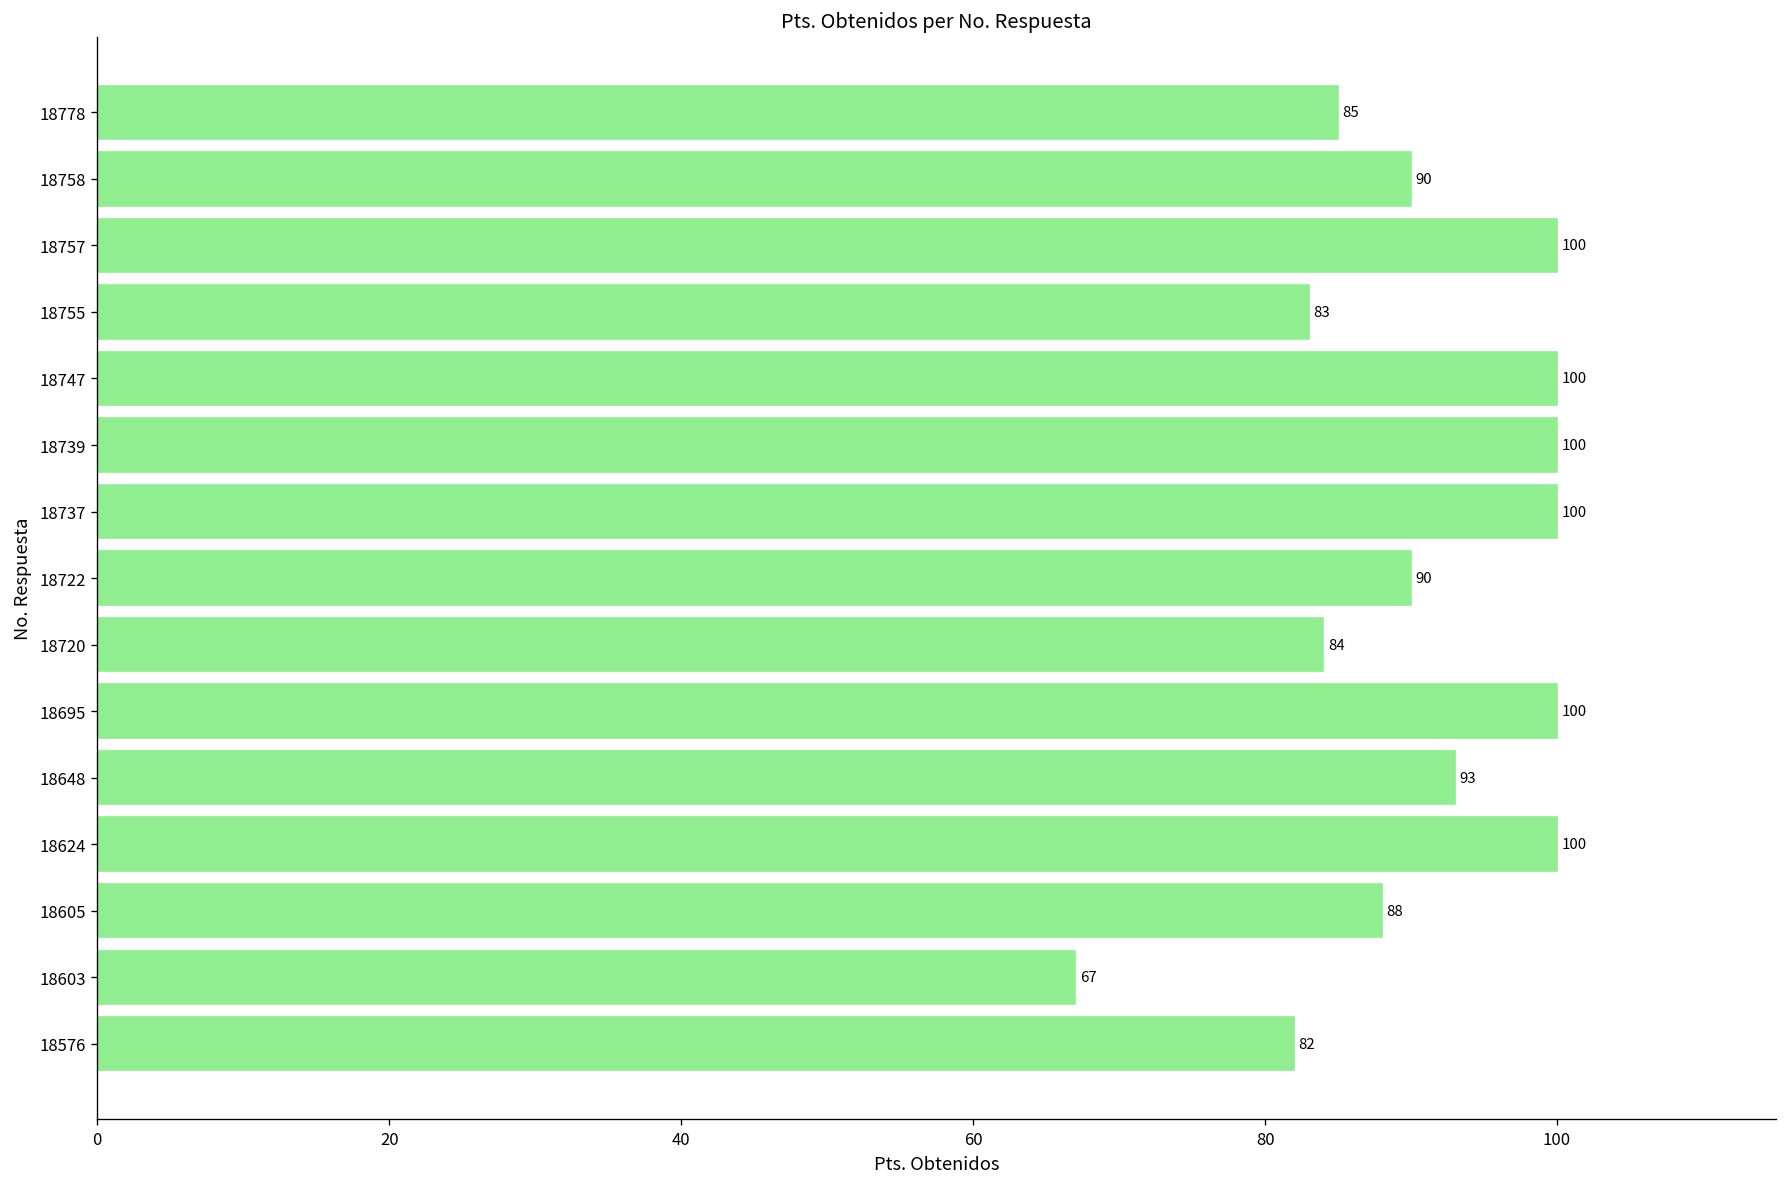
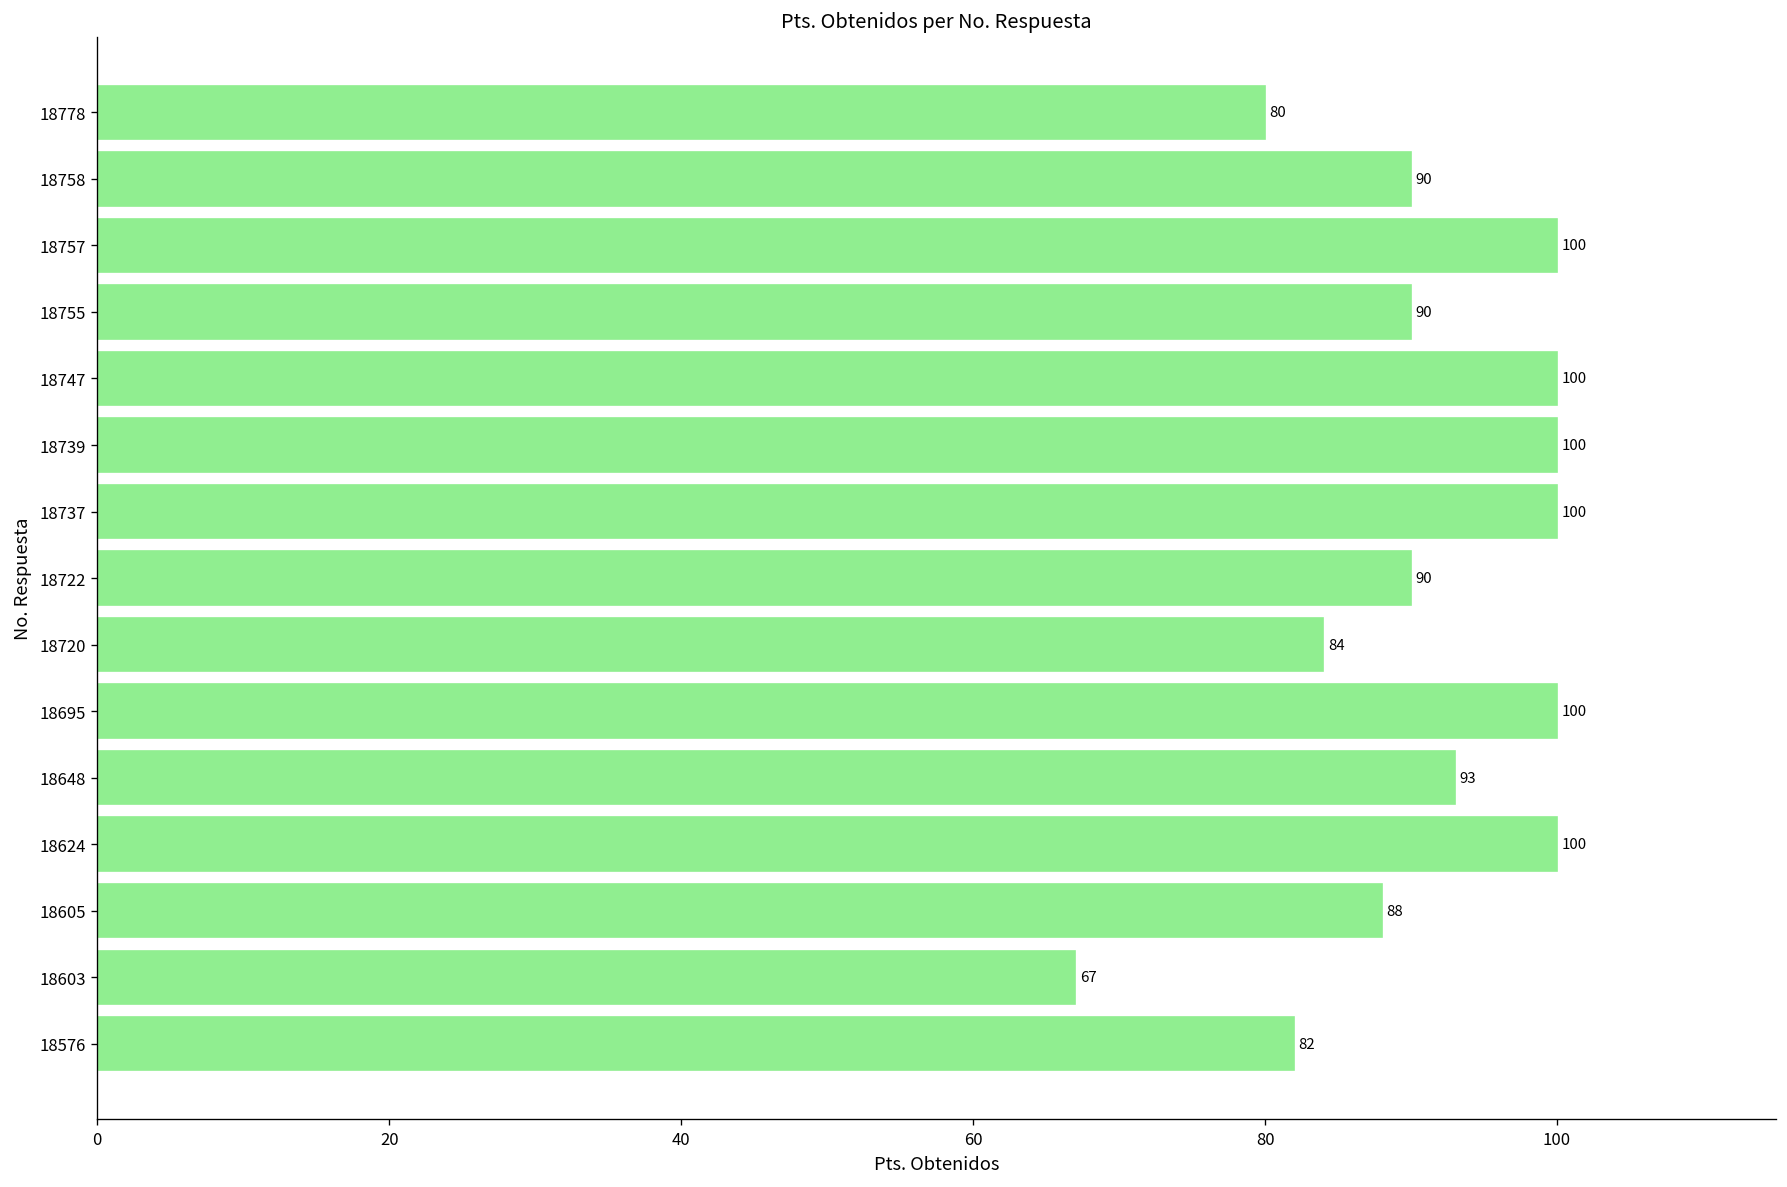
  {
-   "18778": 85,
+   "18778": 80,
    "18758": 90,
    "18757": 100,
-   "18755": 83,
+   "18755": 90,
    "18747": 100,
    "18739": 100,
    "18737": 100,
    "18722": 90,
    "18720": 84,
    "18695": 100,
    "18648": 93,
    "18624": 100,
    "18605": 88,
    "18603": 67,
    "18576": 82
  }
